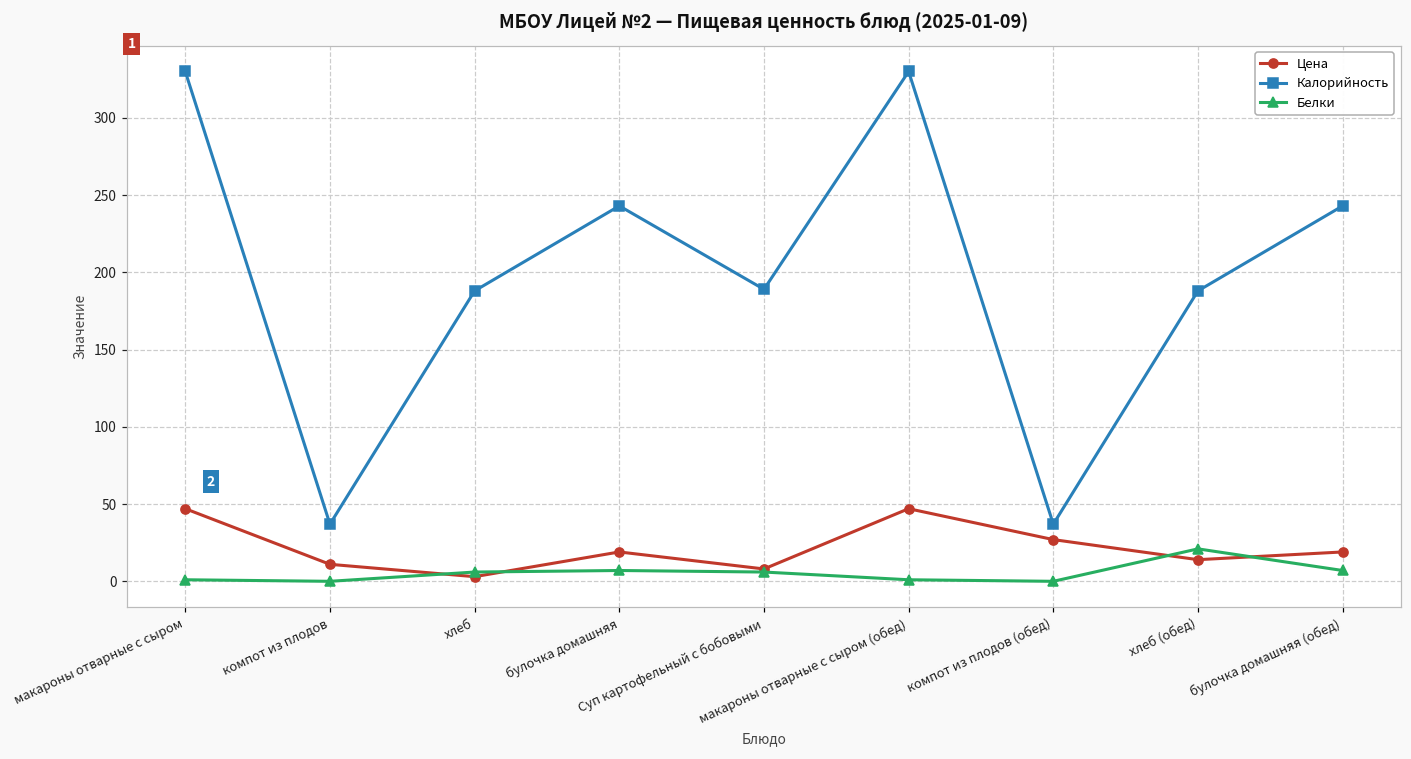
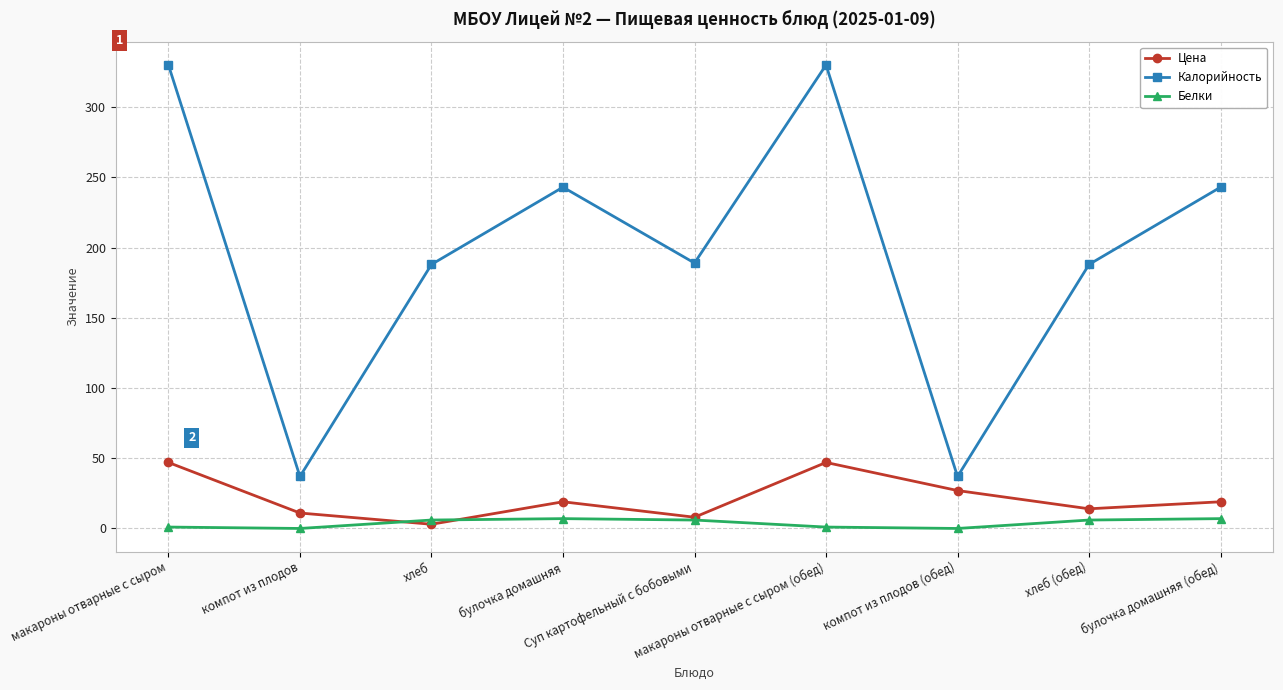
  {
    "Цена": {
      "макароны отварные с сыром": 47,
      "компот из плодов": 11,
      "хлеб": 3,
      "булочка домашняя": 19,
      "Суп картофельный с бобовыми": 8,
      "макароны отварные с сыром (обед)": 47,
      "компот из плодов (обед)": 27,
      "хлеб (обед)": 14,
      "булочка домашняя (обед)": 19
    },
    "Калорийность": {
      "макароны отварные с сыром": 330,
      "компот из плодов": 37,
      "хлеб": 188,
      "булочка домашняя": 243,
      "Суп картофельный с бобовыми": 189,
      "макароны отварные с сыром (обед)": 330,
      "компот из плодов (обед)": 37,
      "хлеб (обед)": 188,
      "булочка домашняя (обед)": 243
    },
    "Белки": {
      "макароны отварные с сыром": 1,
      "компот из плодов": 0,
      "хлеб": 6,
      "булочка домашняя": 7,
      "Суп картофельный с бобовыми": 6,
      "макароны отварные с сыром (обед)": 1,
      "компот из плодов (обед)": 0,
-     "хлеб (обед)": 21,
+     "хлеб (обед)": 6,
      "булочка домашняя (обед)": 7
    }
  }
